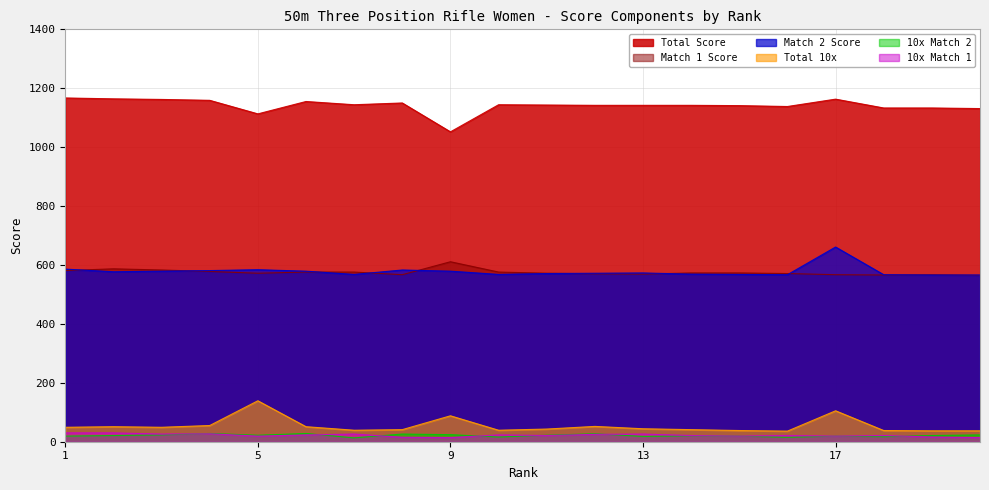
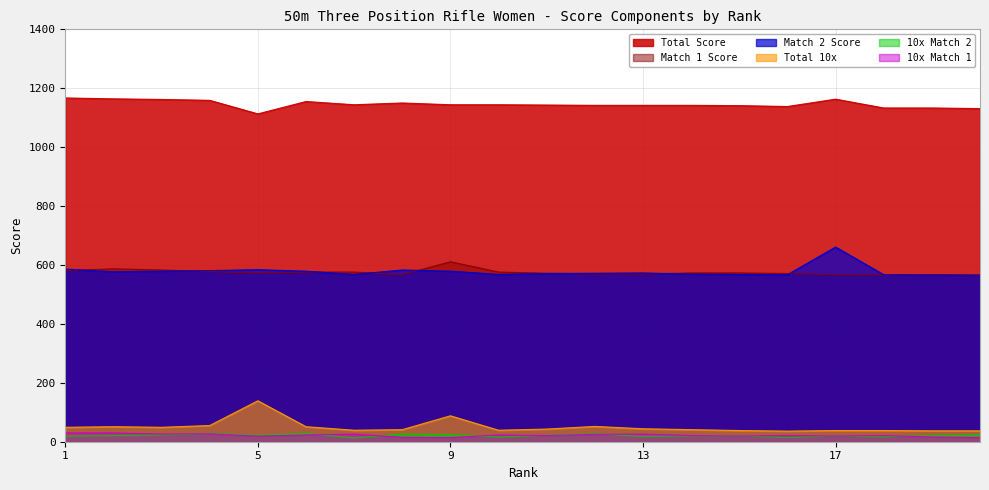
  {
    "Total Score": {
      "1": 1170,
      "5": 1110,
-     "9": 1050,
+     "9": 1140,
      "13": 1140,
      "17": 1160
    },
    "Match 1 Score": {
      "5": 570,
      "9": 610,
      "17": 570
    },
    "Match 2 Score": {
      "5": 580,
      "9": 580,
      "17": 660
    },
    "Total 10x": {
      "1": 50,
      "5": 140,
      "9": 90,
      "13": 40,
-     "17": 110
+     "17": 40
    },
    "10x Match 2": {
      "1": 20,
      "9": 20
    },
    "10x Match 1": {
      "1": 30,
      "9": 10
    }
  }
